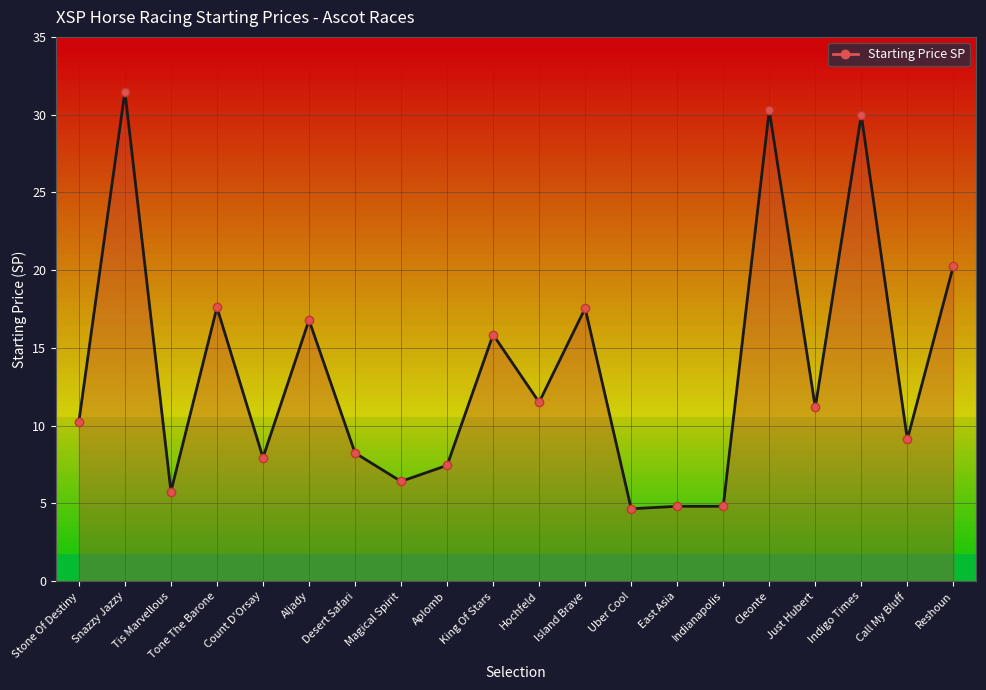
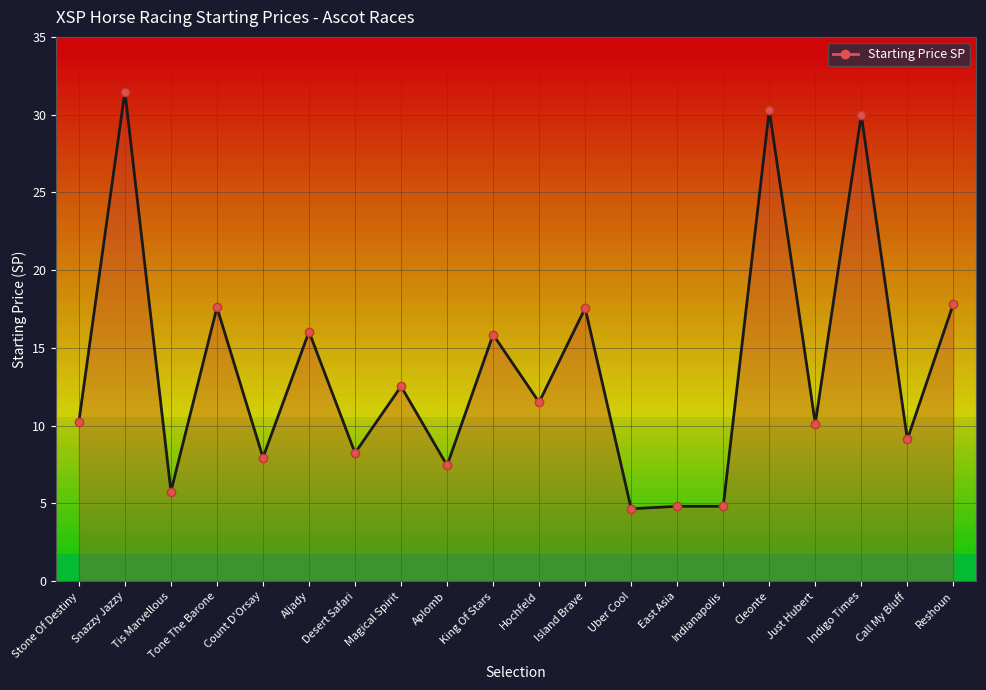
  {
    "Stone Of Destiny": 10.3,
    "Snazzy Jazzy": 31.5,
    "Tis Marvellous": 5.8,
    "Tone The Barone": 17.6,
    "Count D'Orsay": 7.9,
-   "Aljady": 16.8,
+   "Aljady": 16.0,
    "Desert Safari": 8.2,
-   "Magical Spirit": 6.4,
+   "Magical Spirit": 12.5,
    "Aplomb": 7.4,
    "King Of Stars": 15.9,
    "Hochfeld": 11.5,
    "Island Brave": 17.6,
    "Uber Cool": 4.7,
    "East Asia": 4.8,
    "Indianapolis": 4.8,
    "Cleonte": 30.3,
-   "Just Hubert": 11.2,
+   "Just Hubert": 10.1,
    "Indigo Times": 30.0,
    "Call My Bluff": 9.1,
-   "Reshoun": 20.3
+   "Reshoun": 17.8
  }
